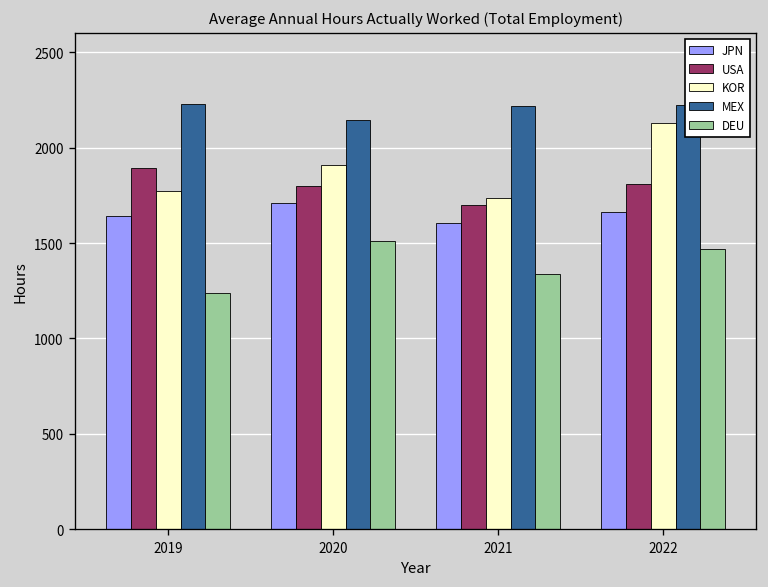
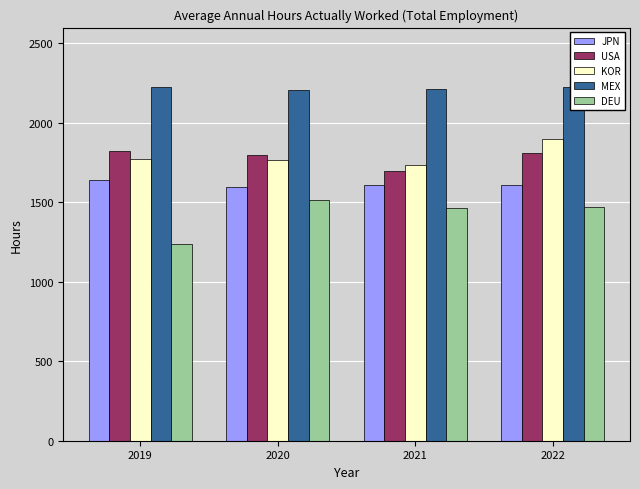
  {
    "JPN": {
      "2019": 1640,
-     "2020": 1710,
+     "2020": 1600,
      "2021": 1610,
-     "2022": 1660
+     "2022": 1610
    },
    "USA": {
-     "2019": 1890,
+     "2019": 1820,
      "2020": 1800,
      "2021": 1700,
      "2022": 1810
    },
    "KOR": {
      "2019": 1780,
-     "2020": 1910,
+     "2020": 1770,
      "2021": 1740,
-     "2022": 2130
+     "2022": 1900
    },
    "MEX": {
      "2019": 2230,
-     "2020": 2150,
+     "2020": 2210,
      "2021": 2220
    },
    "DEU": {
      "2019": 1240,
      "2020": 1510,
-     "2021": 1340,
+     "2021": 1460,
      "2022": 1470
    }
  }
